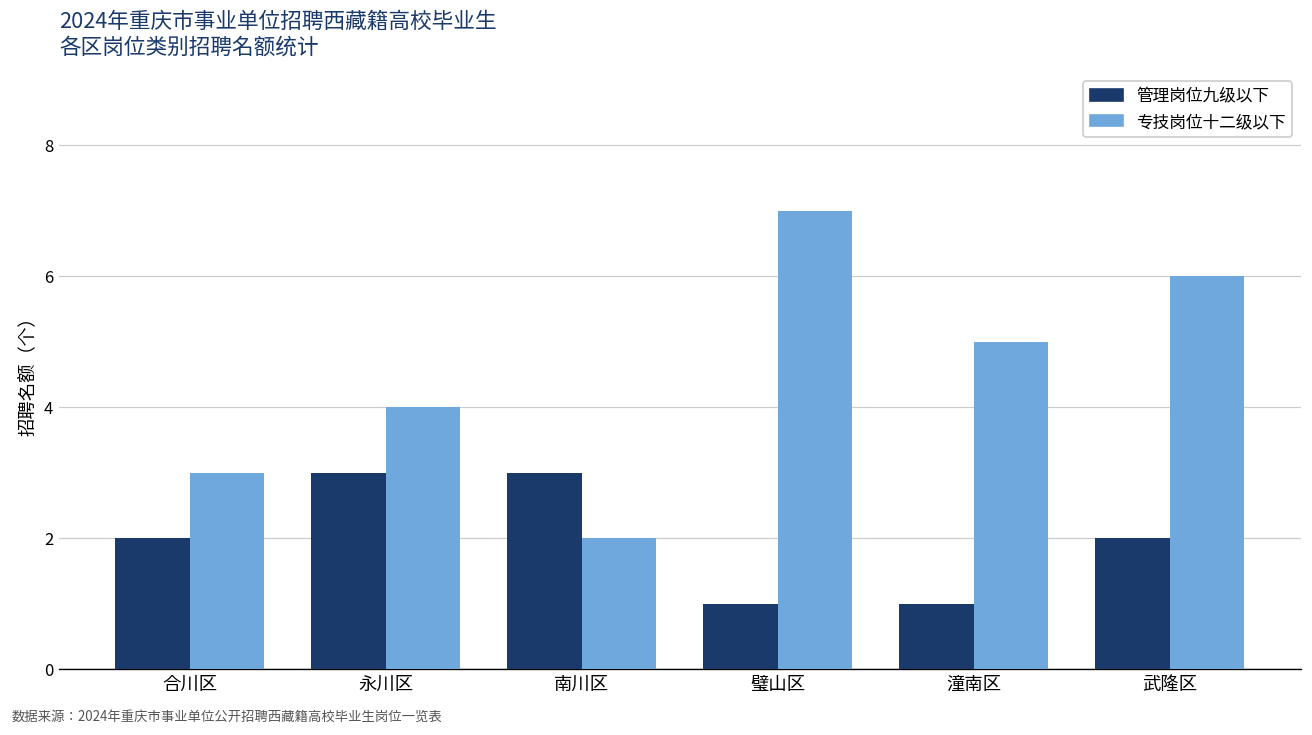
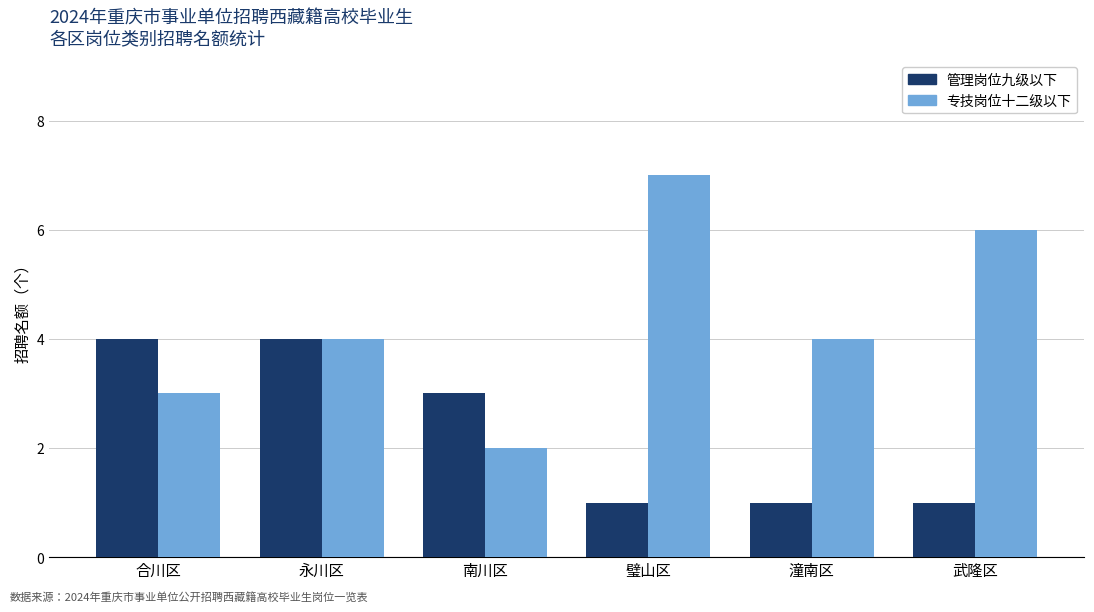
  {
    "管理岗位九级以下": {
-     "合川区": 2,
-     "永川区": 3,
+     "合川区": 4,
+     "永川区": 4,
      "南川区": 3,
      "璧山区": 1,
      "潼南区": 1,
-     "武隆区": 2
+     "武隆区": 1
    },
    "专技岗位十二级以下": {
      "合川区": 3,
      "永川区": 4,
      "南川区": 2,
      "璧山区": 7,
-     "潼南区": 5,
+     "潼南区": 4,
      "武隆区": 6
    }
  }
